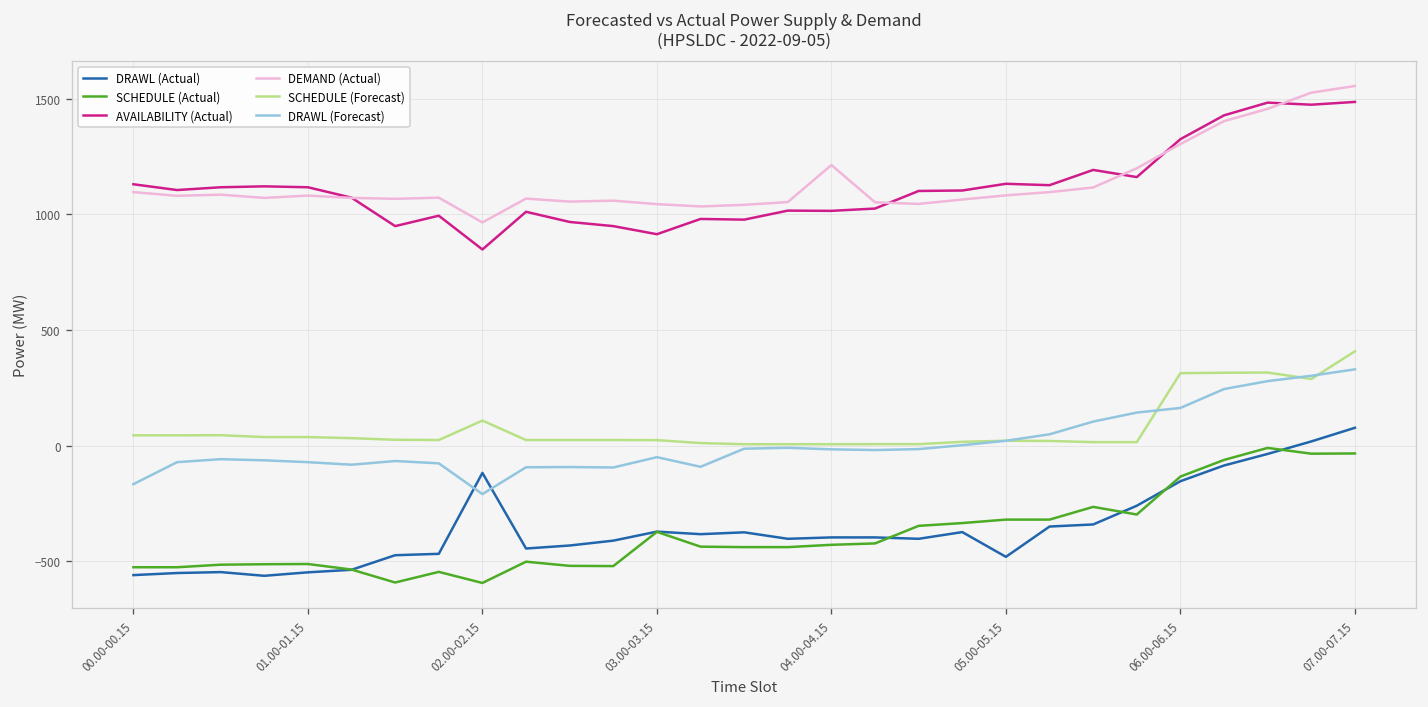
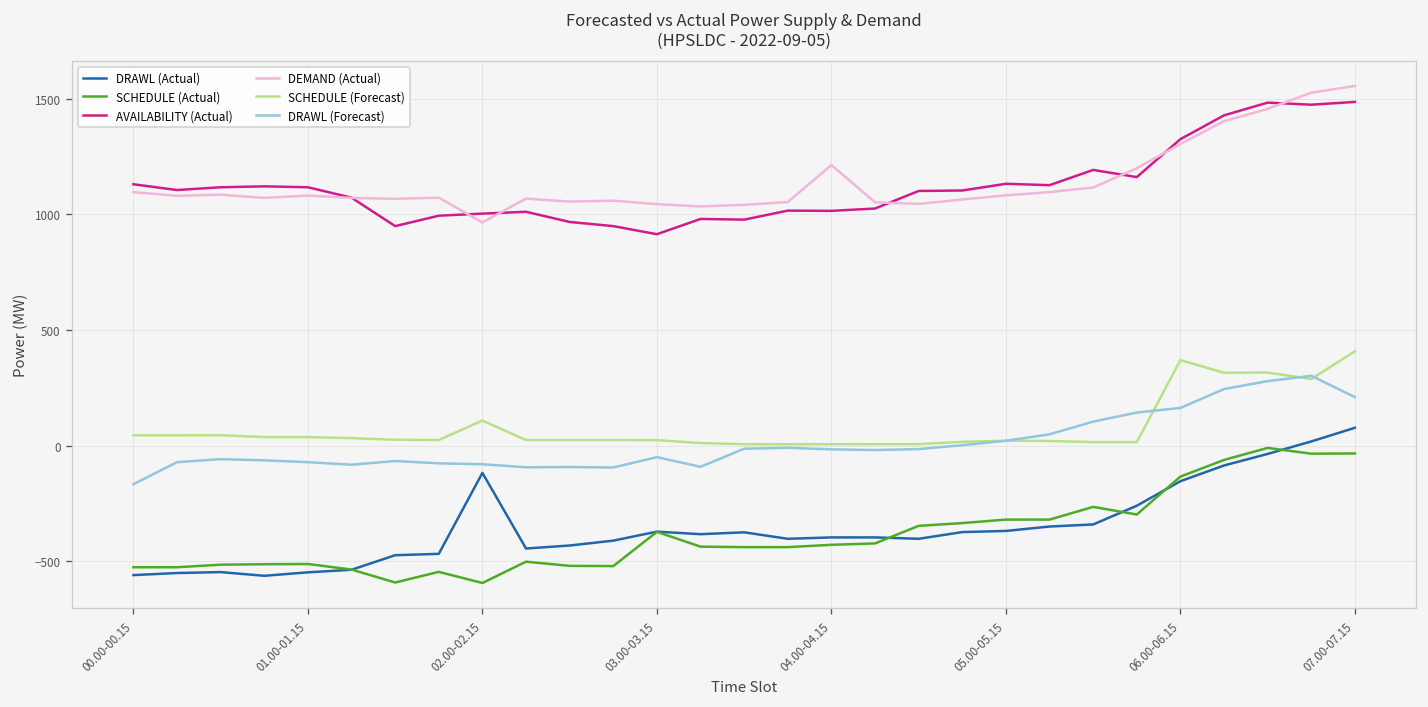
  {
    "DRAWL (Actual)": {
      "00.00-00.15": -560,
      "01.00-01.15": -550,
      "02.00-02.15": -120,
      "04.00-04.15": -400,
-     "05.00-05.15": -480,
+     "05.00-05.15": -370,
      "06.00-06.15": -150,
      "07.00-07.15": 80
    },
    "SCHEDULE (Actual)": {
      "00.00-00.15": -530,
      "01.00-01.15": -510,
      "02.00-02.15": -590,
      "04.00-04.15": -430,
      "05.00-05.15": -320,
      "06.00-06.15": -130,
      "07.00-07.15": -30
    },
    "AVAILABILITY (Actual)": {
      "00.00-00.15": 1130,
      "01.00-01.15": 1120,
-     "02.00-02.15": 850,
+     "02.00-02.15": 1000,
      "03.00-03.15": 910,
      "04.00-04.15": 1020,
      "05.00-05.15": 1130,
      "06.00-06.15": 1330,
      "07.00-07.15": 1490
    },
    "DEMAND (Actual)": {
      "00.00-00.15": 1100,
      "01.00-01.15": 1080,
      "02.00-02.15": 970,
      "03.00-03.15": 1040,
      "04.00-04.15": 1210,
      "05.00-05.15": 1080,
      "06.00-06.15": 1300,
      "07.00-07.15": 1560
    },
    "SCHEDULE (Forecast)": {
      "00.00-00.15": 40,
      "01.00-01.15": 40,
      "02.00-02.15": 110,
      "03.00-03.15": 20,
      "04.00-04.15": 10,
-     "06.00-06.15": 310,
+     "06.00-06.15": 370,
      "07.00-07.15": 410
    },
    "DRAWL (Forecast)": {
      "00.00-00.15": -170,
      "01.00-01.15": -70,
-     "02.00-02.15": -210,
+     "02.00-02.15": -80,
      "03.00-03.15": -50,
      "04.00-04.15": -20,
      "06.00-06.15": 160,
-     "07.00-07.15": 330
+     "07.00-07.15": 210
    }
  }
